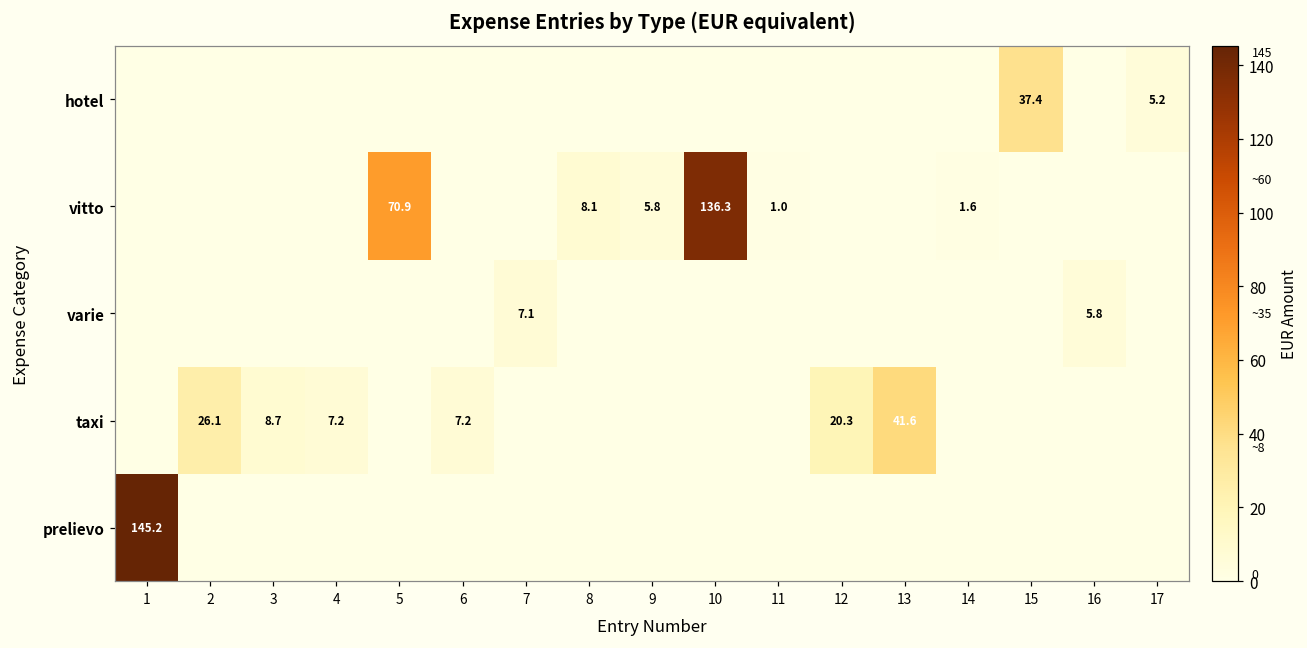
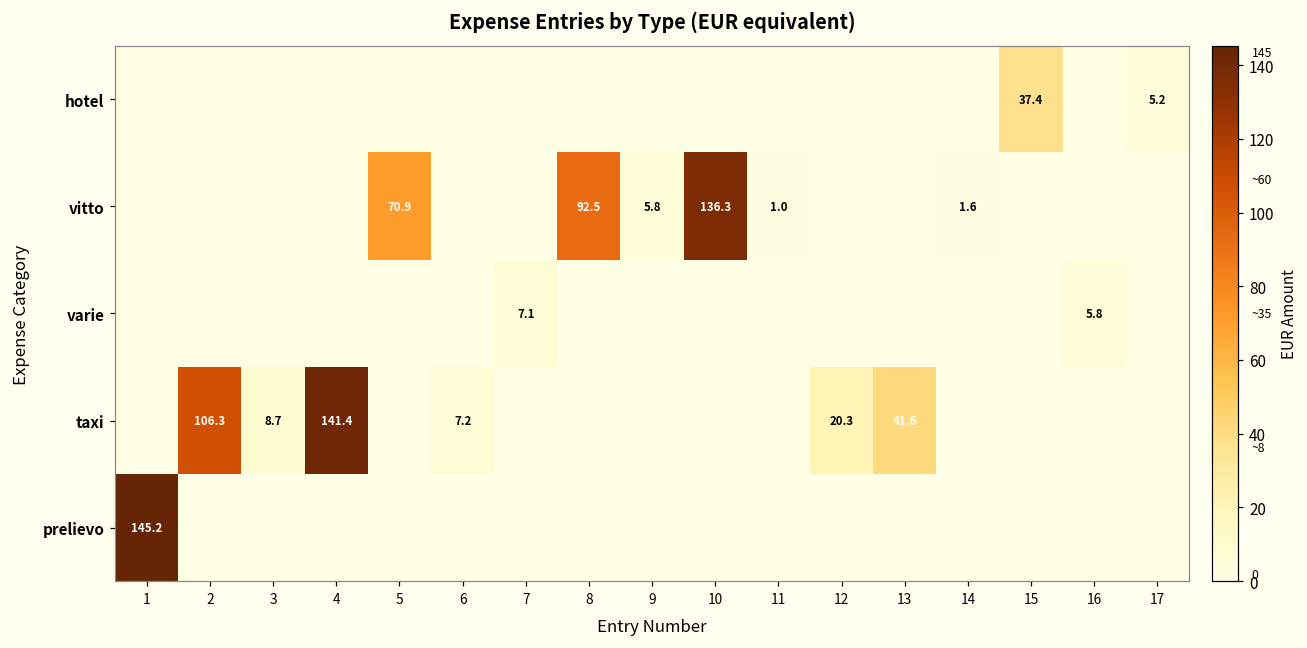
  {
    "hotel": {
      "15": 37.4,
      "17": 5.2
    },
    "vitto": {
      "5": 70.9,
-     "8": 8.1,
+     "8": 92.5,
      "9": 5.8,
      "10": 136.3,
      "11": 1.0,
      "14": 1.6
    },
    "varie": {
      "7": 7.1,
      "16": 5.8
    },
    "taxi": {
-     "2": 26.1,
+     "2": 106.3,
      "3": 8.7,
-     "4": 7.2,
+     "4": 141.4,
      "6": 7.2,
      "12": 20.3,
      "13": 41.6
    },
    "prelievo": {
      "1": 145.2
    }
  }
